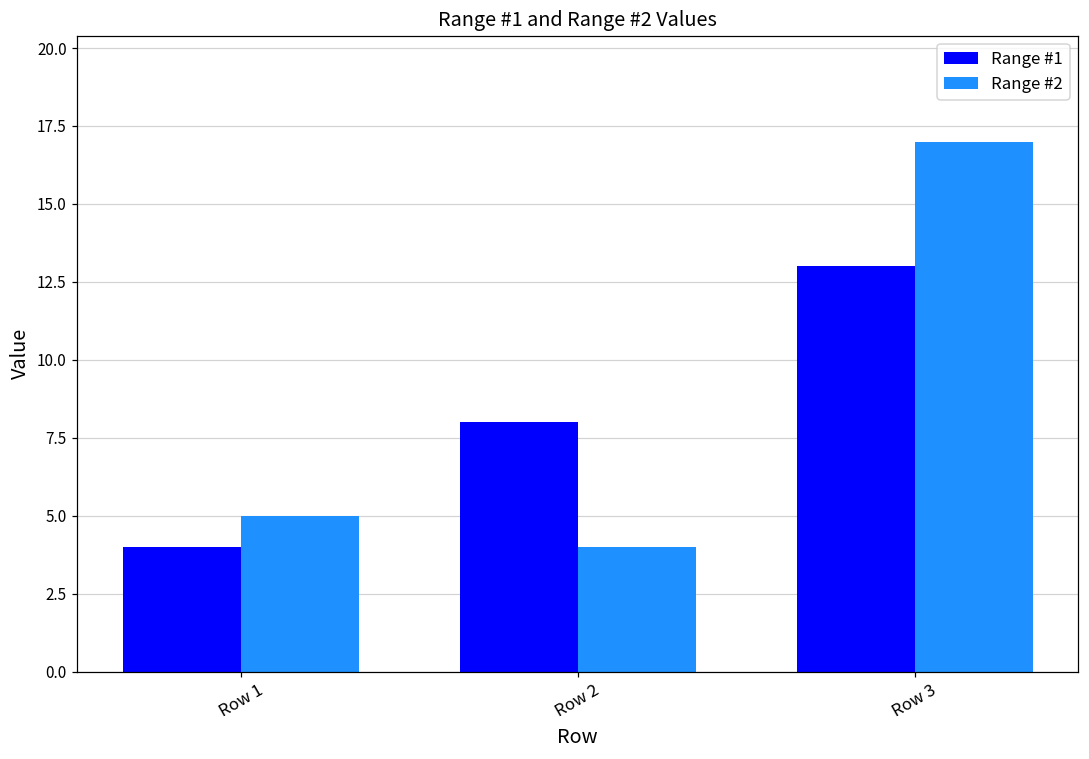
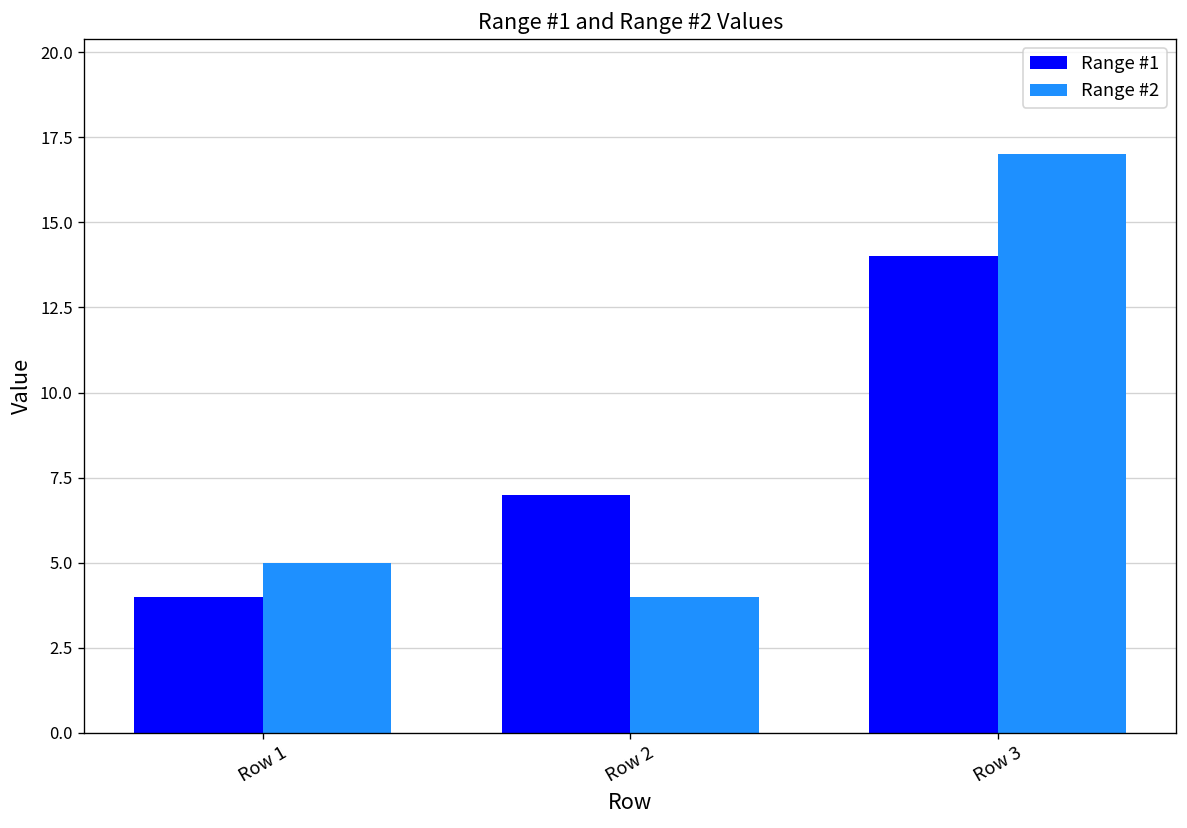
  {
    "Range #1": {
      "Row 1": 4,
-     "Row 2": 8,
-     "Row 3": 13
+     "Row 2": 7,
+     "Row 3": 14
    },
    "Range #2": {
      "Row 1": 5,
      "Row 2": 4,
      "Row 3": 17
    }
  }
